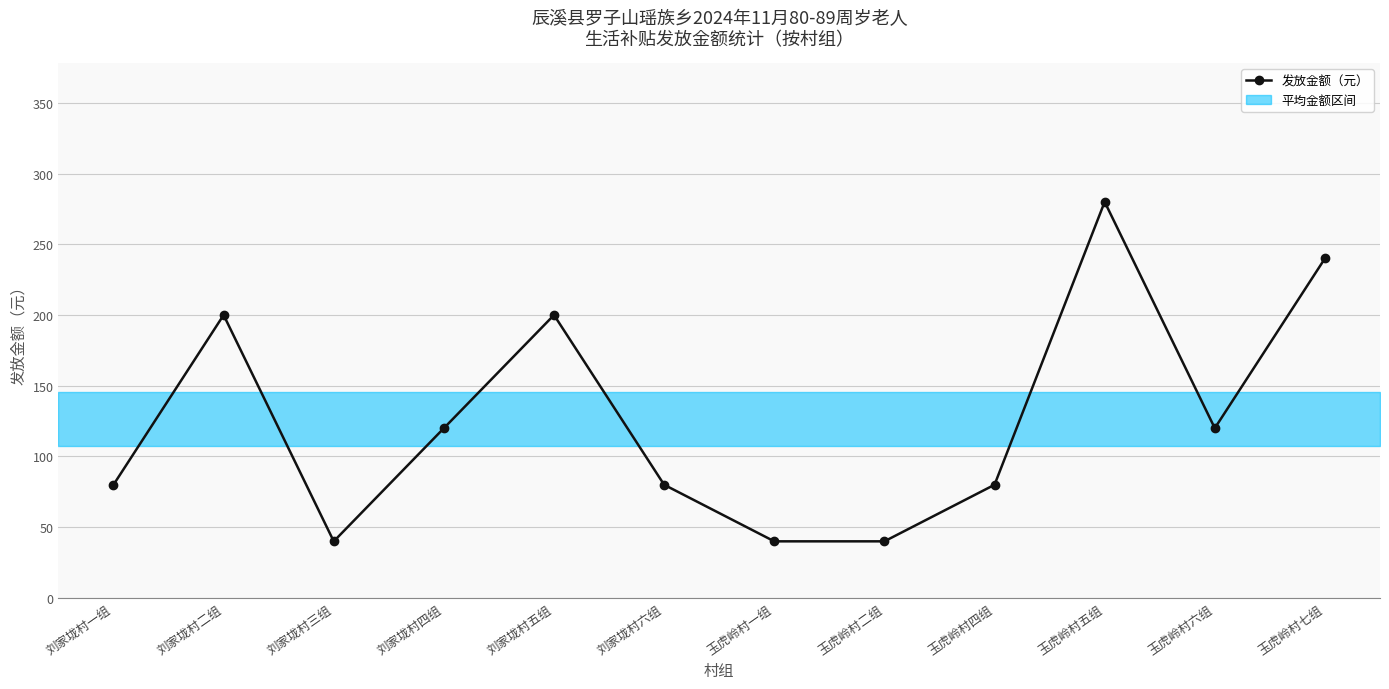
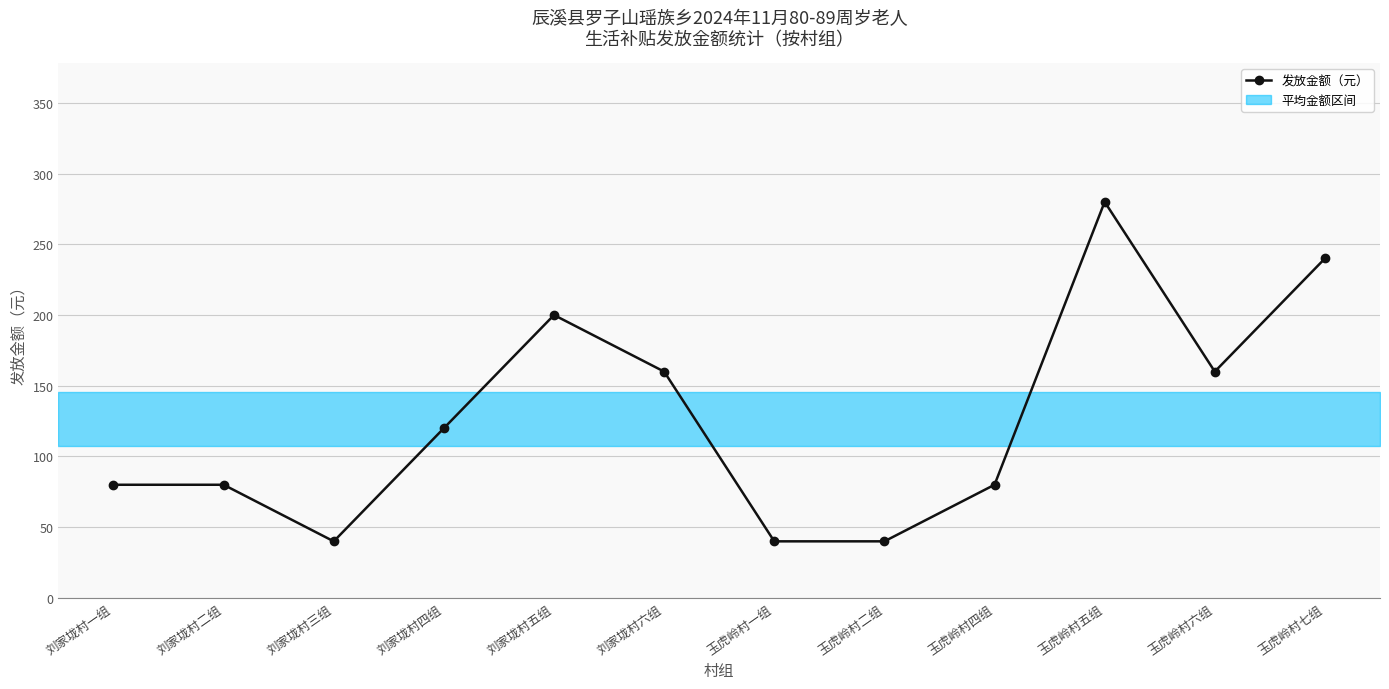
  {
    "发放金额（元）": {
      "刘家垅村一组": 80,
-     "刘家垅村二组": 200,
+     "刘家垅村二组": 80,
      "刘家垅村三组": 40,
      "刘家垅村四组": 120,
      "刘家垅村五组": 200,
-     "刘家垅村六组": 80,
+     "刘家垅村六组": 160,
      "玉虎岭村一组": 40,
      "玉虎岭村二组": 40,
      "玉虎岭村四组": 80,
      "玉虎岭村五组": 280,
-     "玉虎岭村六组": 120,
+     "玉虎岭村六组": 160,
      "玉虎岭村七组": 240
    }
  }
